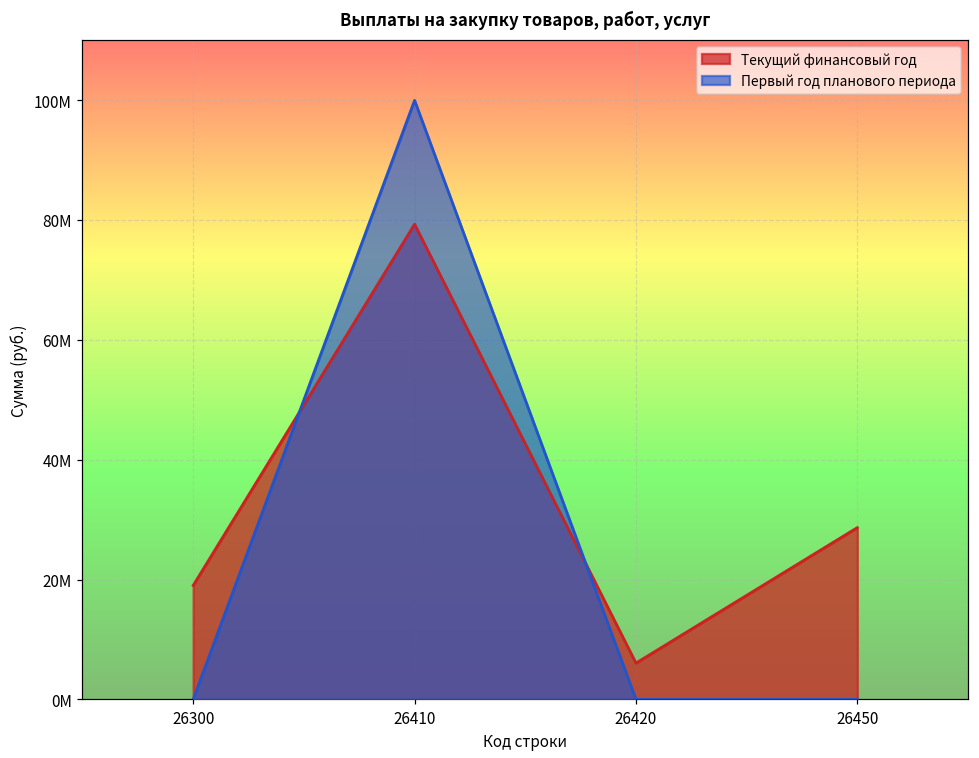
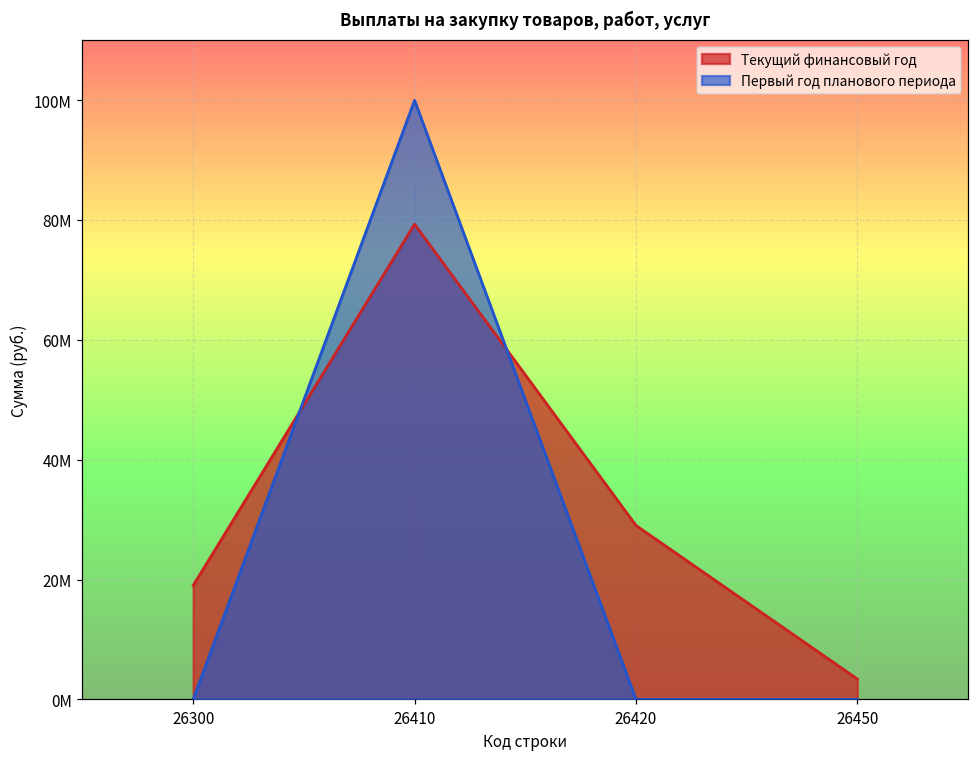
  {
    "Текущий финансовый год": {
      "26300": 19000000,
      "26410": 79000000,
-     "26420": 6000000,
-     "26450": 29000000
+     "26420": 29000000,
+     "26450": 3000000
    },
    "Первый год планового периода": {
      "26300": 0,
      "26410": 100000000,
      "26420": 0,
      "26450": 0
    }
  }
